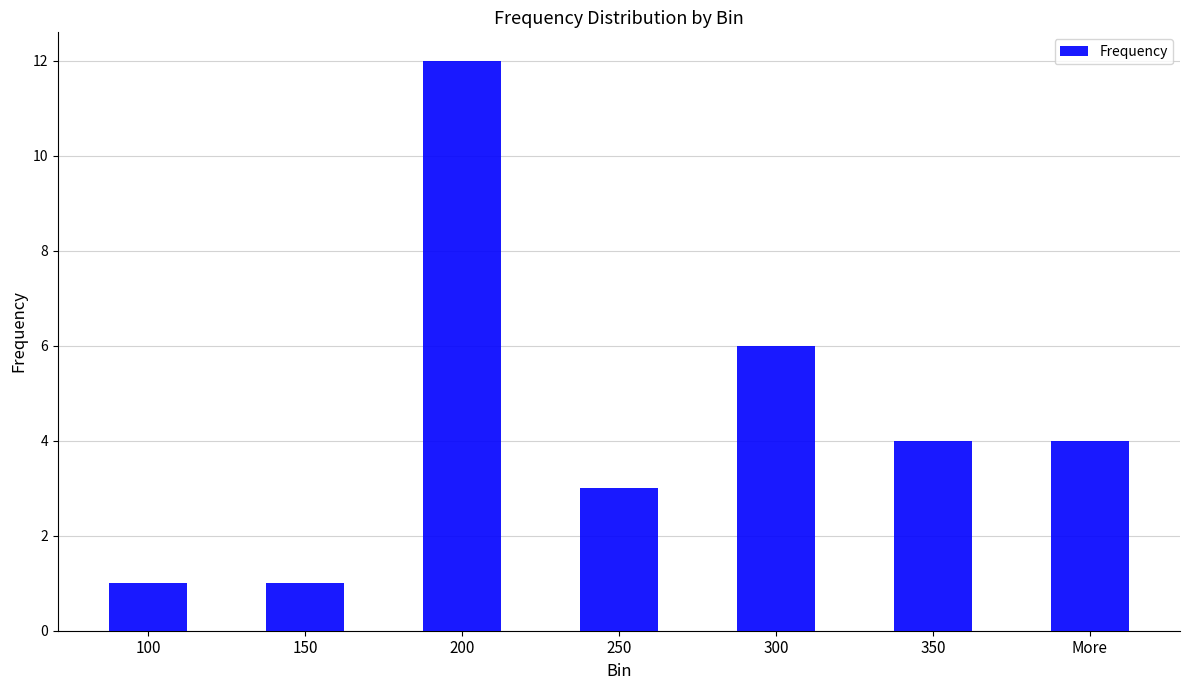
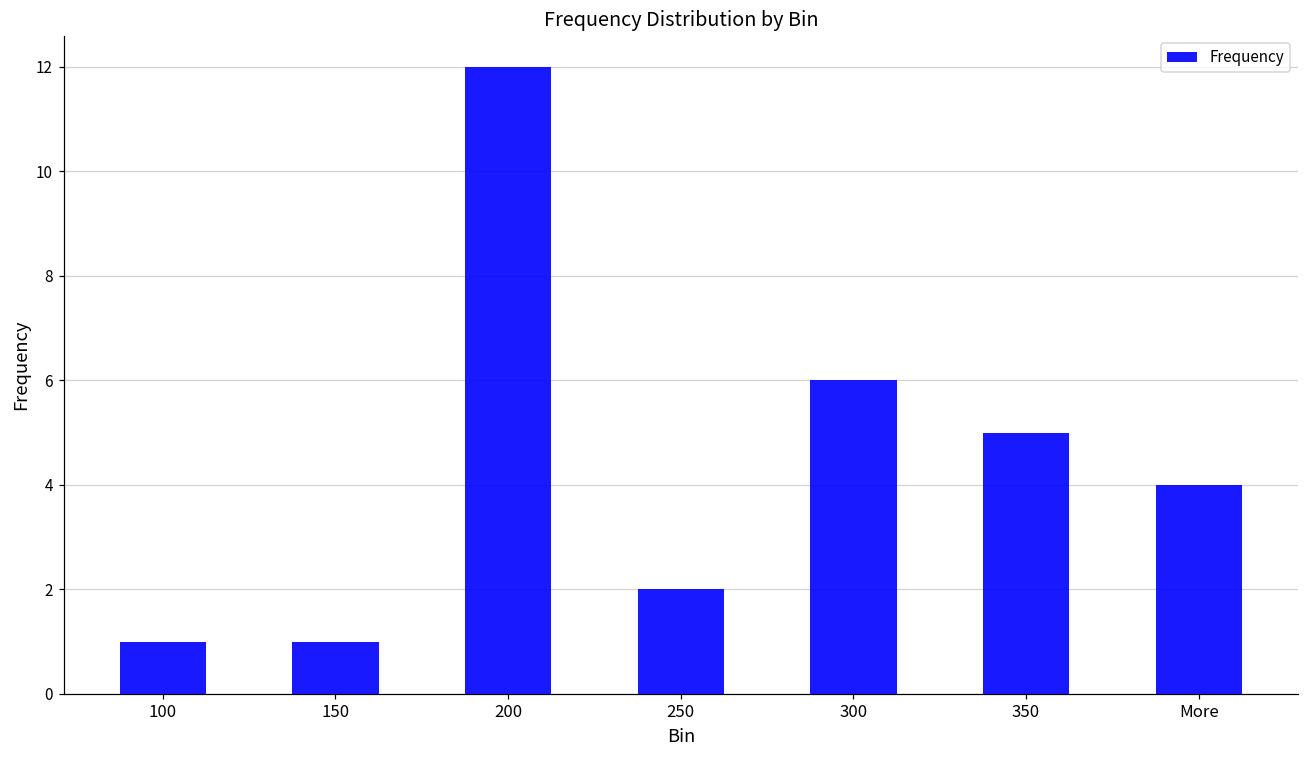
  {
    "100": 1,
    "150": 1,
    "200": 12,
-   "250": 3,
+   "250": 2,
    "300": 6,
-   "350": 4,
+   "350": 5,
    "More": 4
  }
